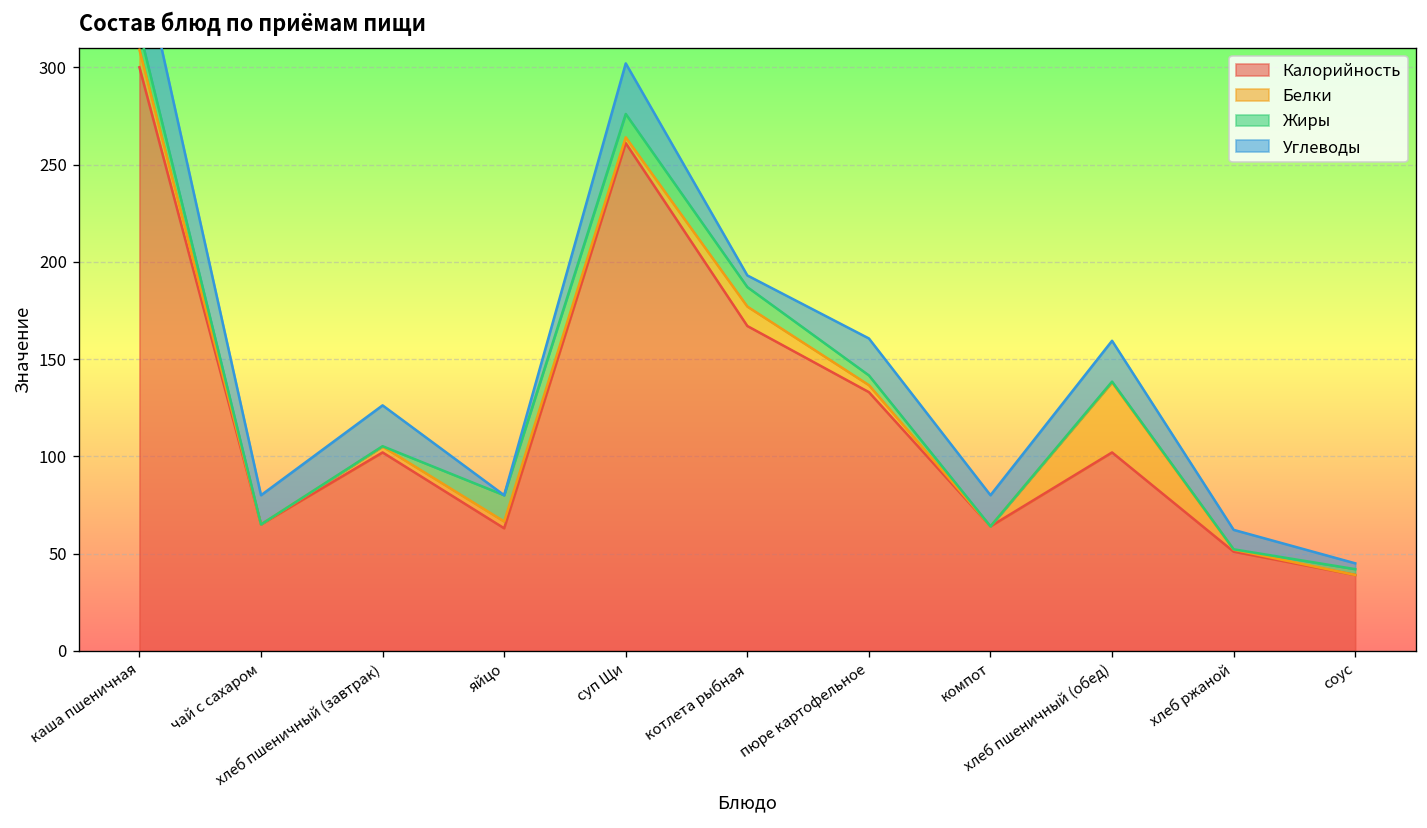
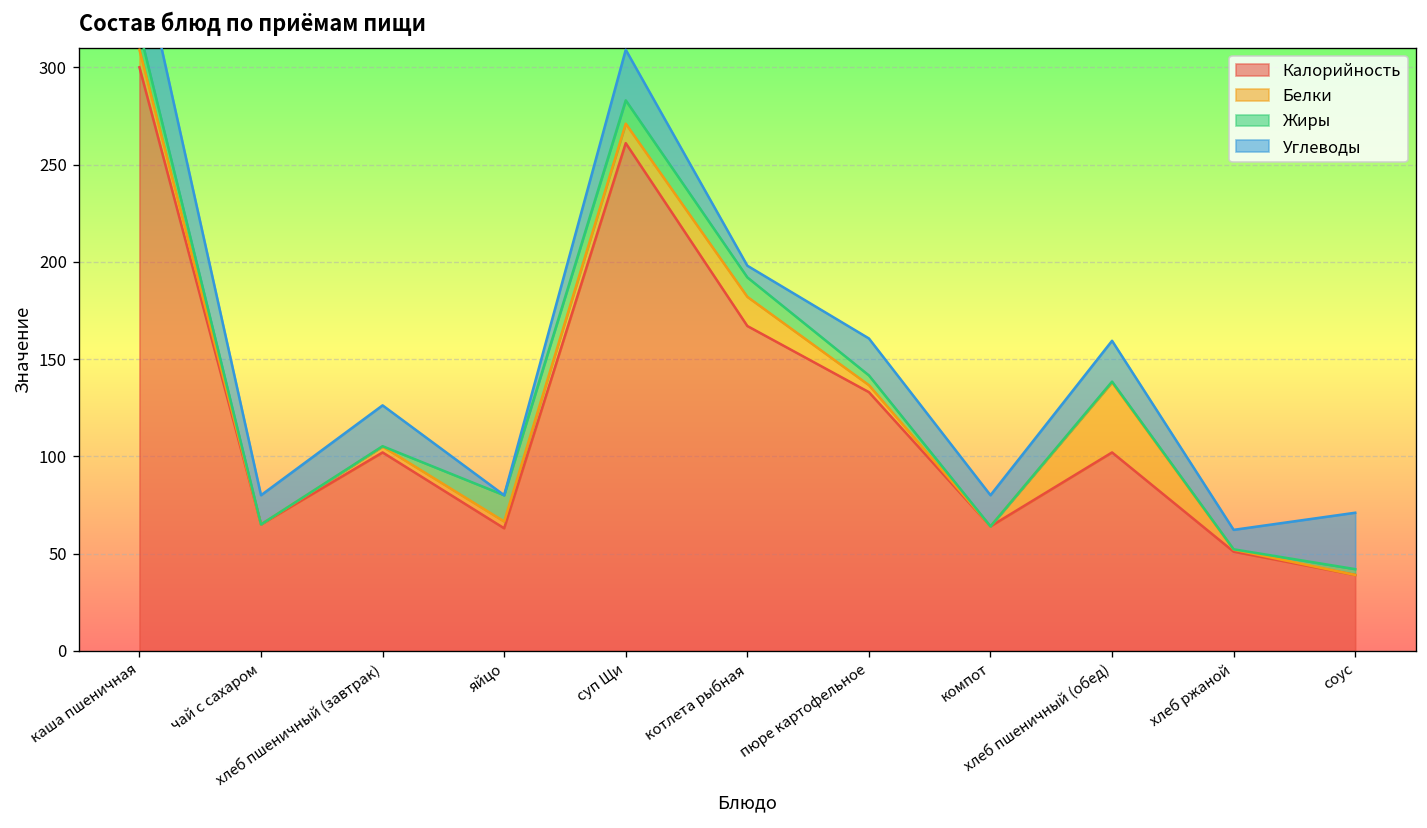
  {
    "Калорийность": {
      "каша пшеничная": 300,
      "хлеб пшеничный (завтрак)": 102,
      "яйцо": 63,
      "суп Щи": 261,
      "котлета рыбная": 167,
      "пюре картофельное": 133,
      "хлеб пшеничный (обед)": 102
    },
    "Белки": {
      "каша пшеничная": 9,
      "яйцо": 4,
-     "суп Щи": 3,
-     "котлета рыбная": 10,
+     "суп Щи": 10,
+     "котлета рыбная": 15,
      "пюре картофельное": 4
    },
    "Жиры": {
      "суп Щи": 12,
      "котлета рыбная": 10,
      "пюре картофельное": 5,
      "соус": 3
    },
    "Углеводы": {
      "чай с сахаром": 15,
      "хлеб пшеничный (завтрак)": 21,
      "суп Щи": 26,
      "котлета рыбная": 6,
      "пюре картофельное": 19,
      "компот": 16,
      "хлеб пшеничный (обед)": 21,
      "хлеб ржаной": 10,
-     "соус": 3
+     "соус": 29
    }
  }
